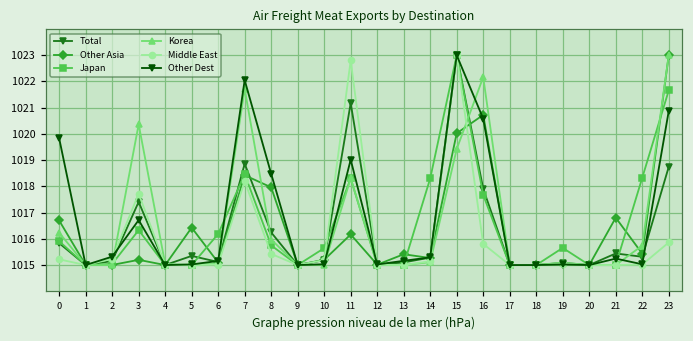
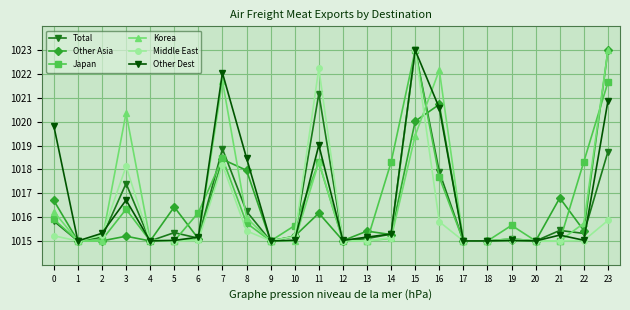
  {
    "Middle East": {
      "0": 1015.2,
-     "3": 1017.7,
+     "3": 1018.1,
      "7": 1018.2,
      "8": 1015.4,
-     "11": 1022.8,
+     "11": 1022.2,
      "16": 1015.8,
      "23": 1015.9
    }
  }
